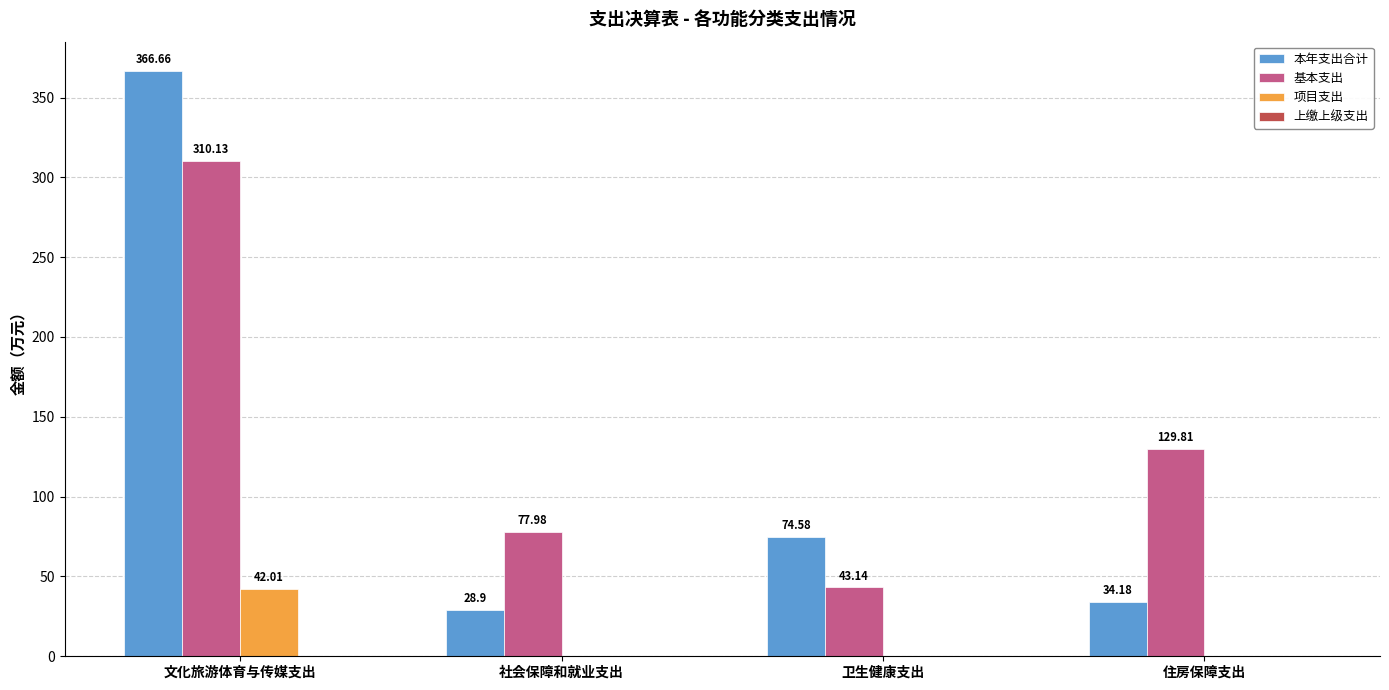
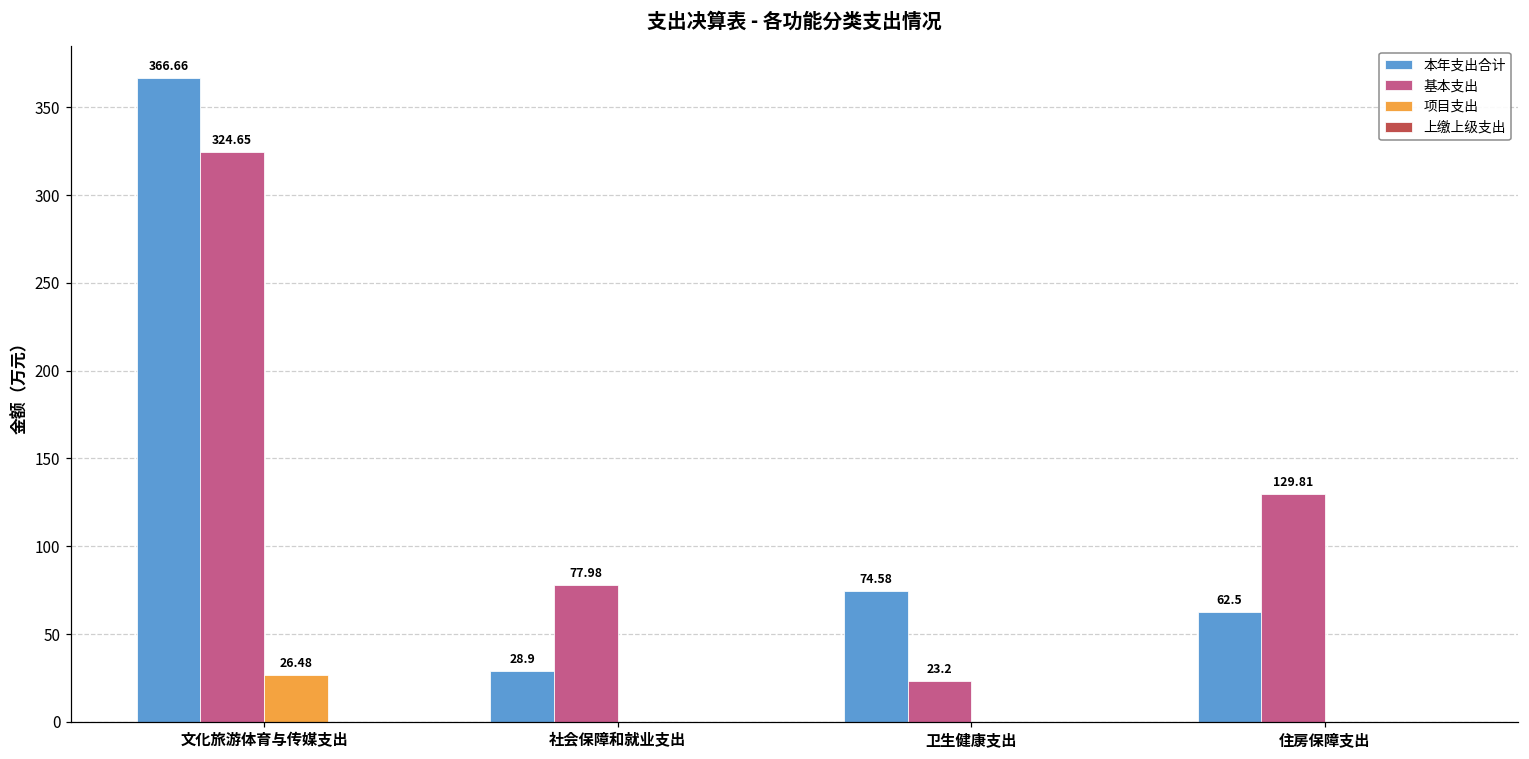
  {
    "本年支出合计": {
      "文化旅游体育与传媒支出": 366.66,
      "社会保障和就业支出": 28.9,
      "卫生健康支出": 74.58,
-     "住房保障支出": 34.18
+     "住房保障支出": 62.5
    },
    "基本支出": {
-     "文化旅游体育与传媒支出": 310.13,
+     "文化旅游体育与传媒支出": 324.65,
      "社会保障和就业支出": 77.98,
-     "卫生健康支出": 43.14,
+     "卫生健康支出": 23.2,
      "住房保障支出": 129.81
    },
    "项目支出": {
-     "文化旅游体育与传媒支出": 42.01
+     "文化旅游体育与传媒支出": 26.48
    },
    "上缴上级支出": {
      "文化旅游体育与传媒支出": 0,
      "社会保障和就业支出": 0,
      "卫生健康支出": 0,
      "住房保障支出": 0
    }
  }
